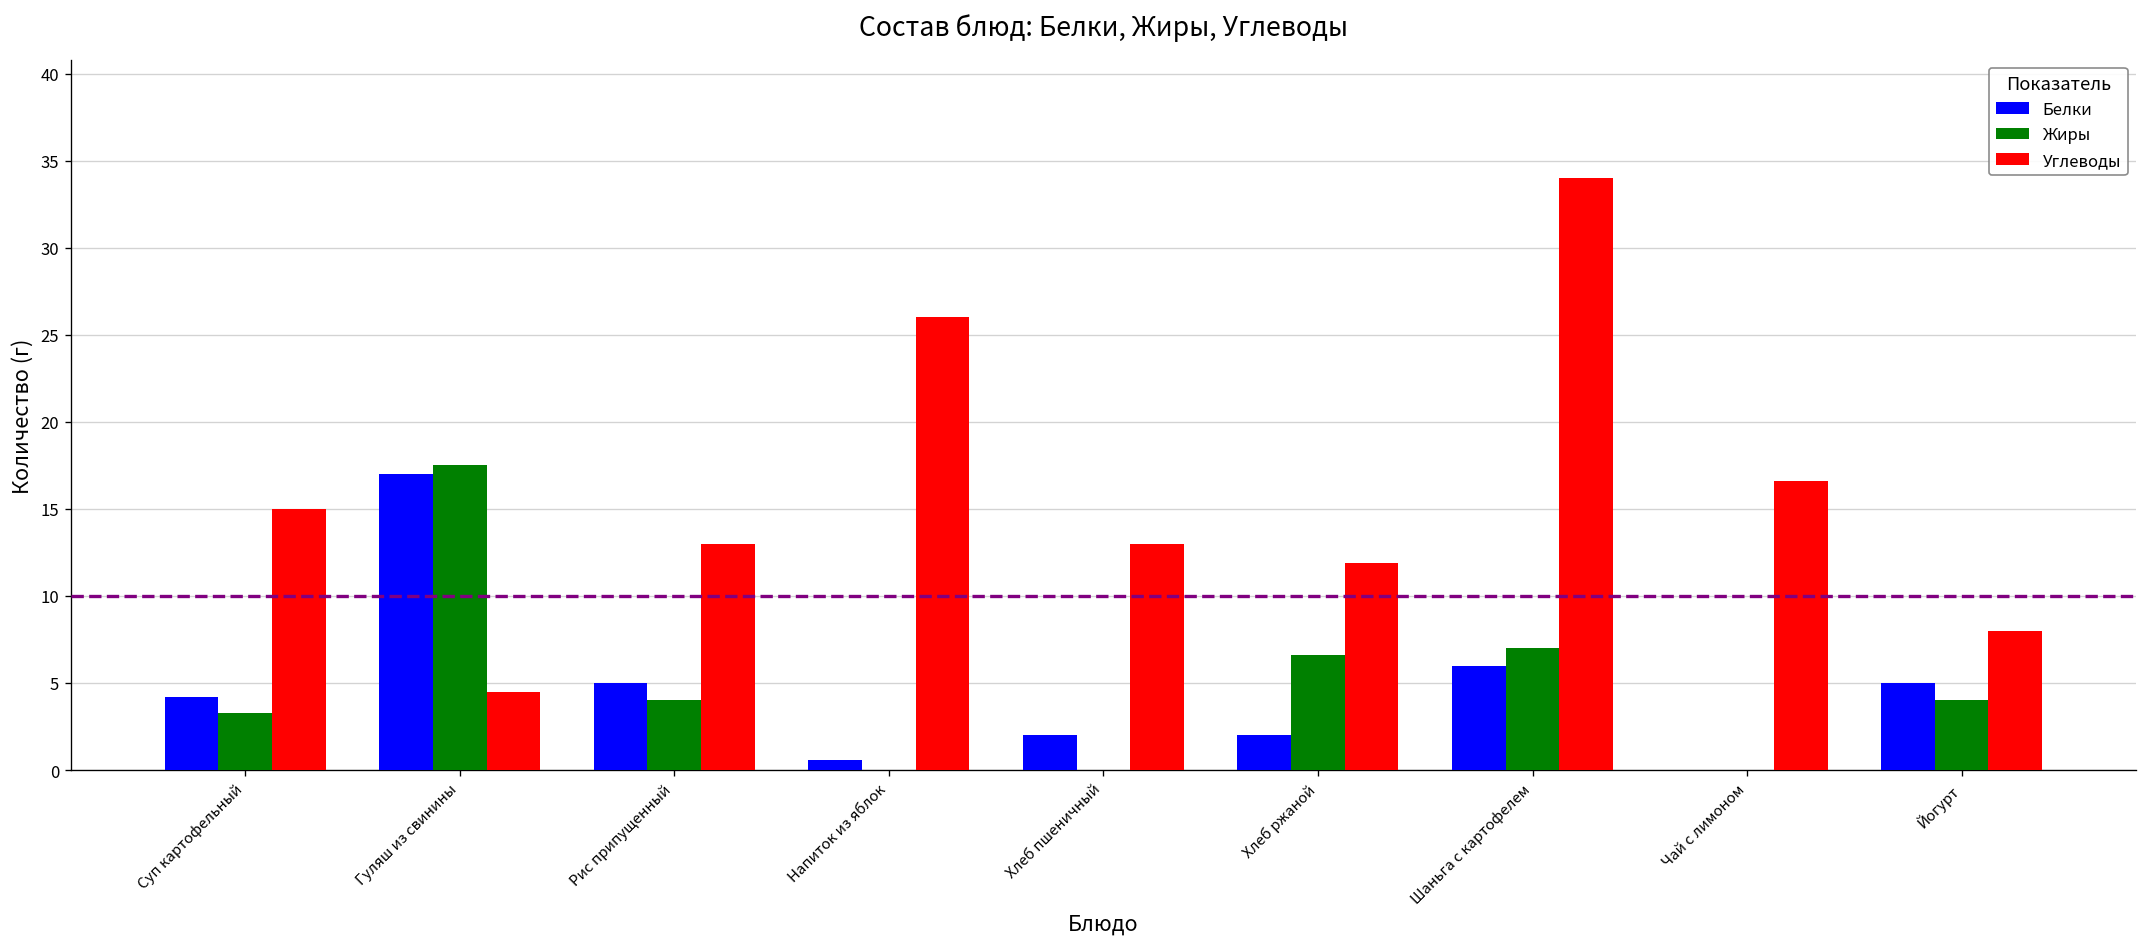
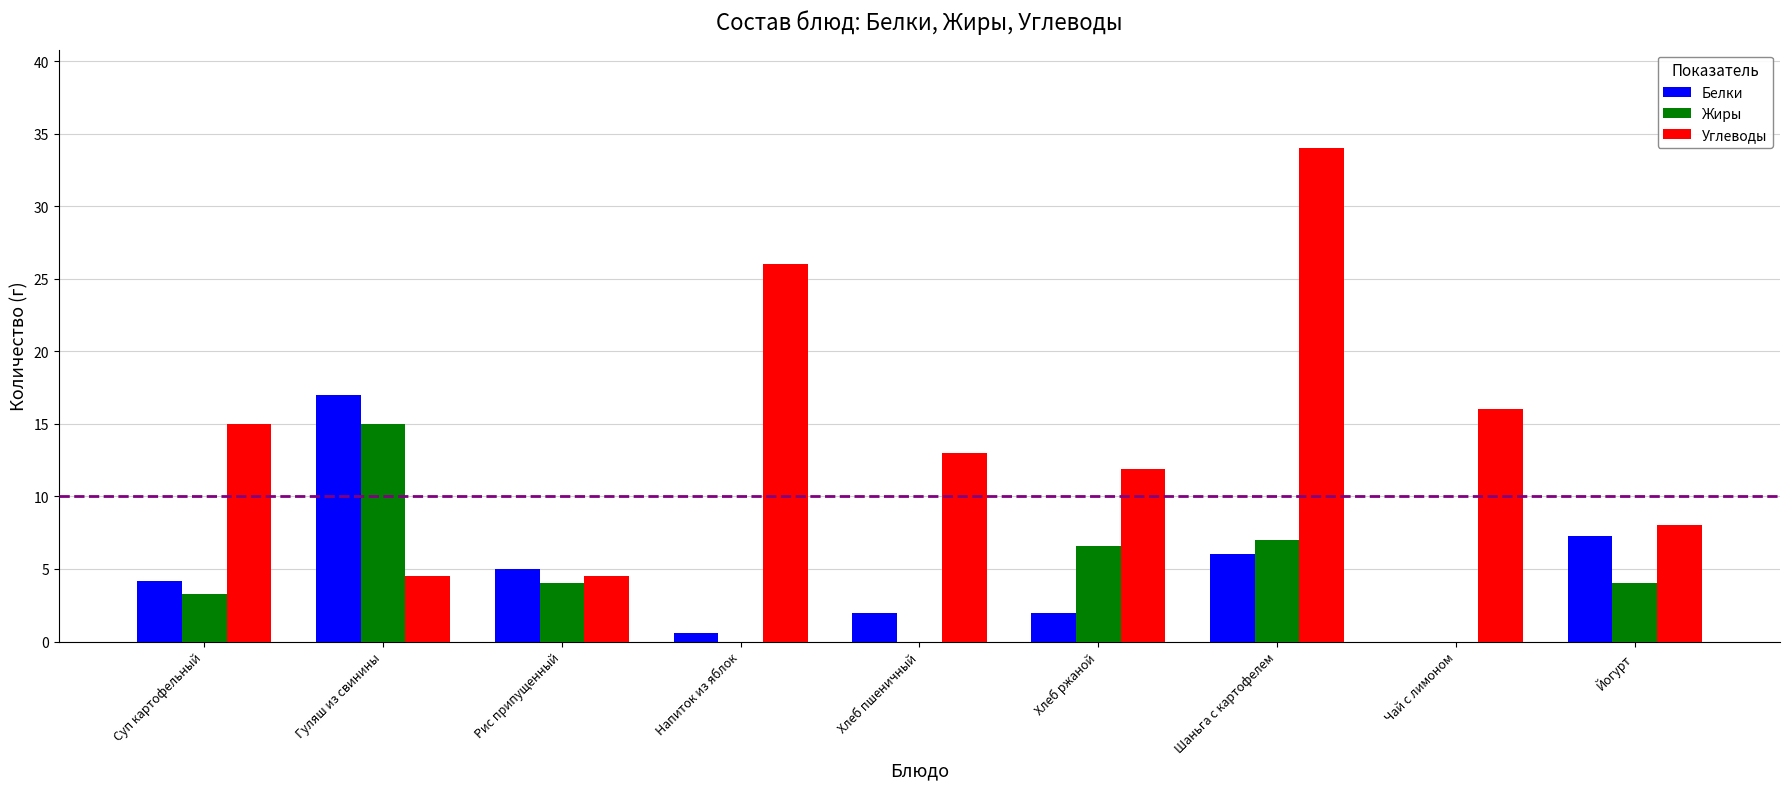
  {
    "Белки": {
      "Суп картофельный": 4.2,
      "Гуляш из свинины": 17.0,
      "Рис припущенный": 5.0,
      "Напиток из яблок": 0.6,
      "Хлеб пшеничный": 2.0,
      "Хлеб ржаной": 2.0,
      "Шаньга с картофелем": 6.0,
      "Чай с лимоном": 0.0,
-     "Йогурт": 5.0
+     "Йогурт": 7.3
    },
    "Жиры": {
      "Суп картофельный": 3.3,
-     "Гуляш из свинины": 17.5,
+     "Гуляш из свинины": 15.0,
      "Рис припущенный": 4.0,
      "Напиток из яблок": 0.0,
      "Хлеб пшеничный": 0.0,
      "Хлеб ржаной": 6.6,
      "Шаньга с картофелем": 7.0,
      "Чай с лимоном": 0.0,
      "Йогурт": 4.0
    },
    "Углеводы": {
      "Суп картофельный": 15.0,
      "Гуляш из свинины": 4.5,
-     "Рис припущенный": 13.0,
+     "Рис припущенный": 4.5,
      "Напиток из яблок": 26.0,
      "Хлеб пшеничный": 13.0,
      "Хлеб ржаной": 11.9,
      "Шаньга с картофелем": 34.0,
-     "Чай с лимоном": 16.6,
+     "Чай с лимоном": 16.0,
      "Йогурт": 8.0
    }
  }
